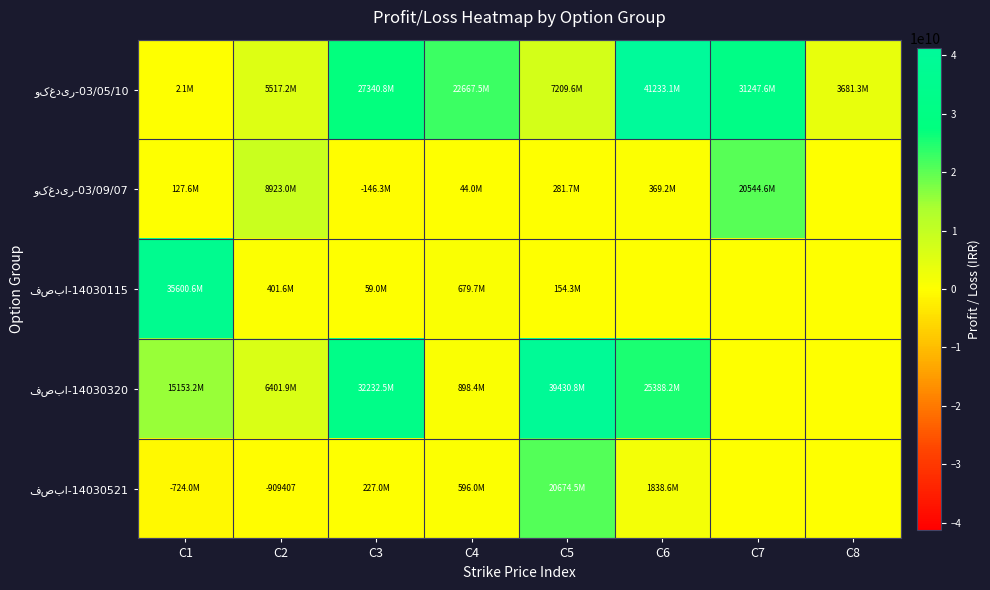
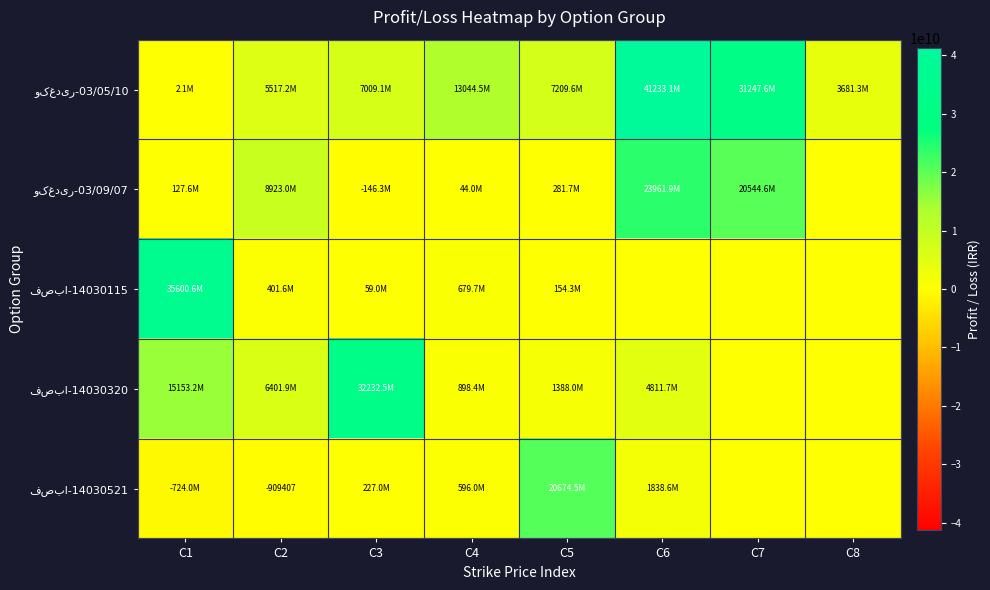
  {
    "وکغدیر-03/05/10": {
      "C1": "2.1M",
      "C2": "5517.2M",
-     "C3": "27340.8M",
-     "C4": "22667.5M",
+     "C3": "7009.1M",
+     "C4": "13044.5M",
      "C5": "7209.6M",
      "C6": "41233.1M",
      "C7": "31247.6M",
      "C8": "3681.3M"
    },
    "وکغدیر-03/09/07": {
      "C1": "127.6M",
      "C2": "8923.0M",
      "C3": "-146.3M",
      "C4": "44.0M",
      "C5": "281.7M",
-     "C6": "369.2M",
+     "C6": "23961.9M",
      "C7": "20544.6M"
    },
    "فصبا-14030115": {
      "C1": "35600.6M",
      "C2": "401.6M",
      "C3": "59.0M",
      "C4": "679.7M",
      "C5": "154.3M"
    },
    "فصبا-14030320": {
      "C1": "15153.2M",
      "C2": "6401.9M",
      "C3": "32232.5M",
      "C4": "898.4M",
-     "C5": "39430.8M",
-     "C6": "25388.2M"
+     "C5": "1388.0M",
+     "C6": "4811.7M"
    },
    "فصبا-14030521": {
      "C1": "-724.0M",
      "C2": "-909407",
      "C3": "227.0M",
      "C4": "596.0M",
      "C5": "20674.5M",
      "C6": "1838.6M"
    }
  }
